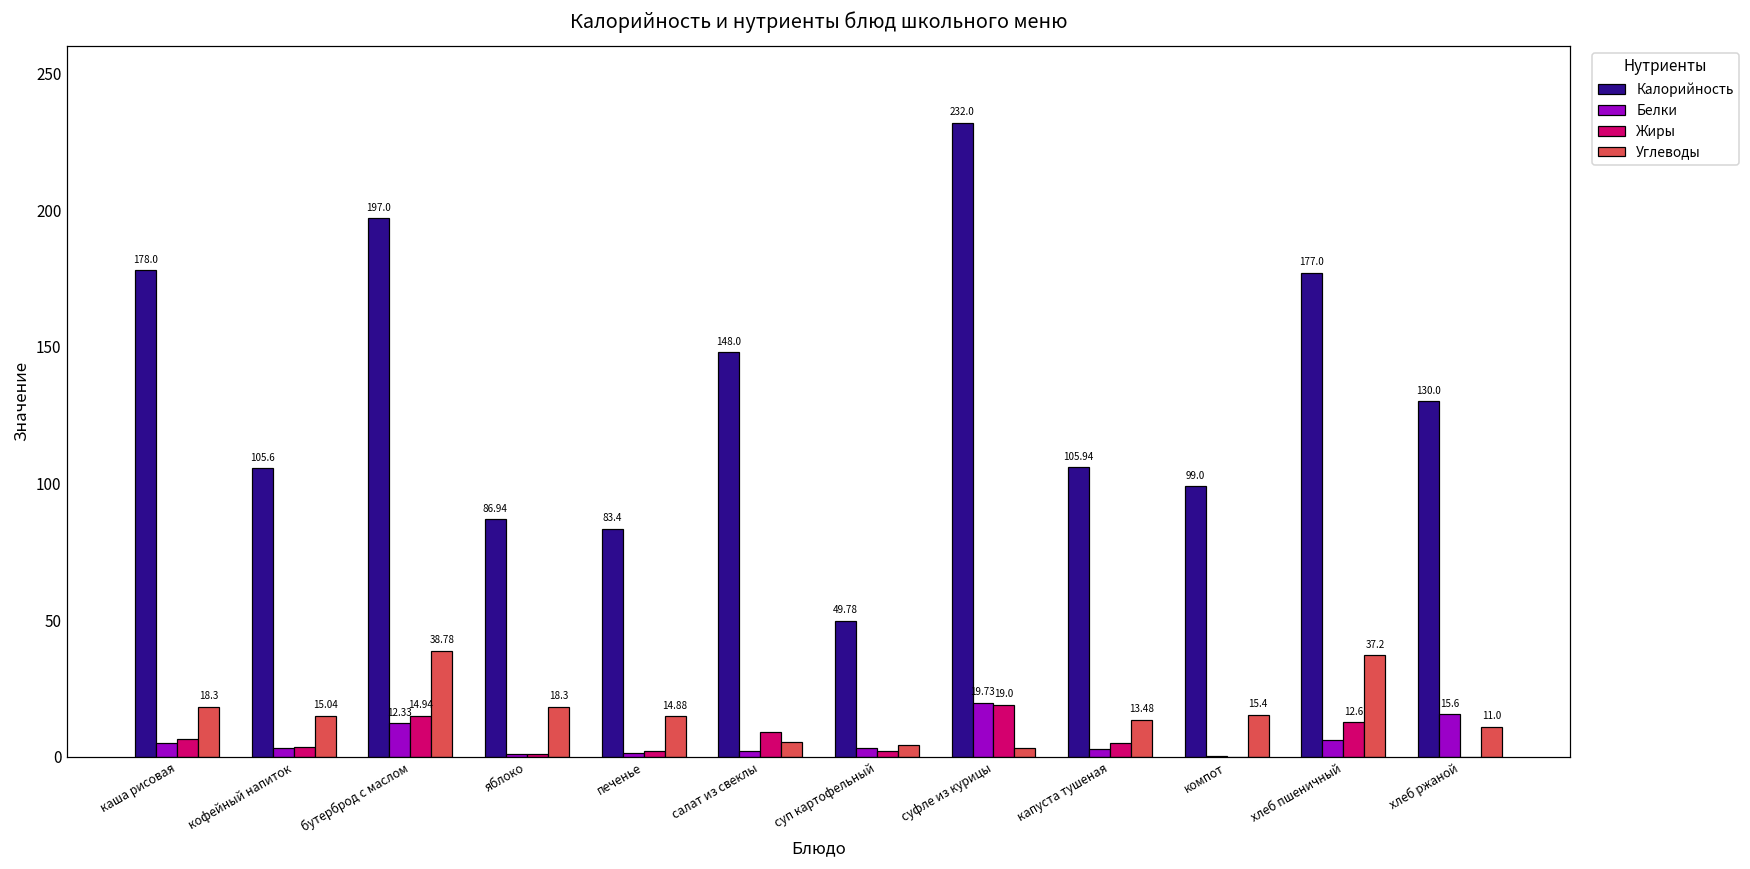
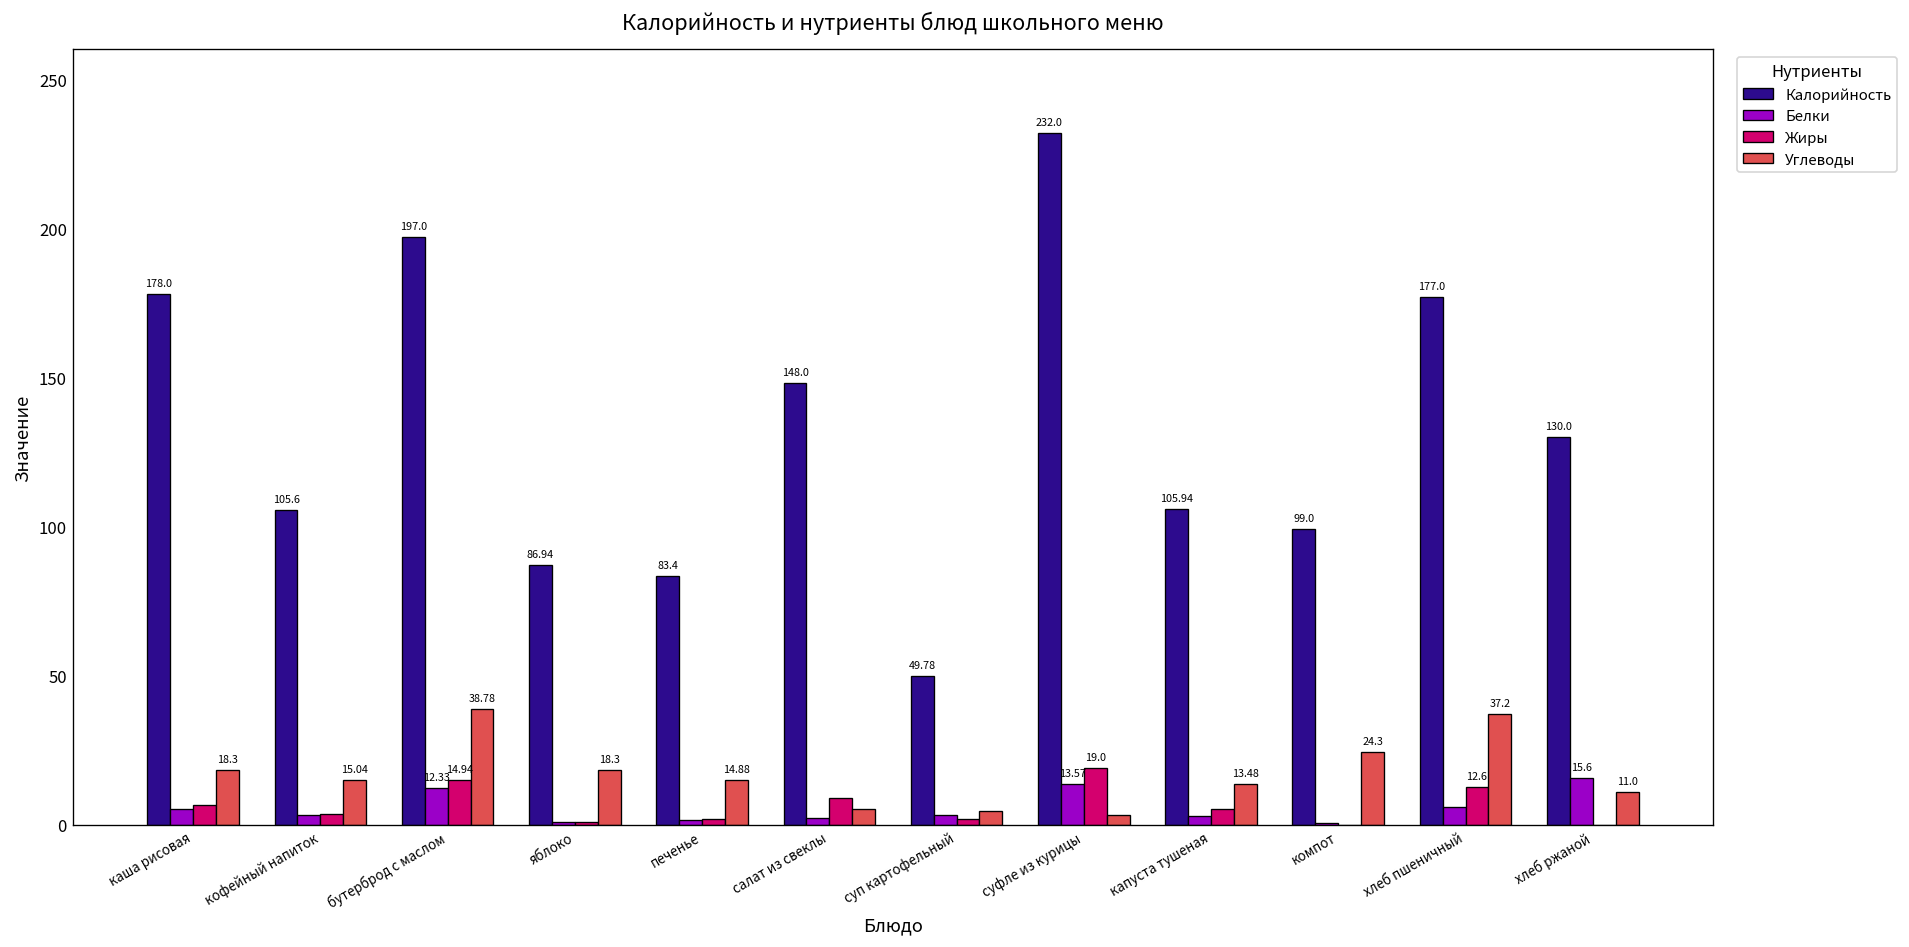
  {
    "Калорийность": {
      "каша рисовая": 178.0,
      "кофейный напиток": 105.6,
      "бутерброд с маслом": 197.0,
      "яблоко": 86.94,
      "печенье": 83.4,
      "салат из свеклы": 148.0,
      "суп картофельный": 49.78,
      "суфле из курицы": 232.0,
      "капуста тушеная": 105.94,
      "компот": 99.0,
      "хлеб пшеничный": 177.0,
      "хлеб ржаной": 130.0
    },
    "Белки": {
      "бутерброд с маслом": 12.33,
-     "суфле из курицы": 19.73,
+     "суфле из курицы": 13.57,
      "хлеб ржаной": 15.6
    },
    "Жиры": {
      "бутерброд с маслом": 14.94,
      "суфле из курицы": 19.0,
      "хлеб пшеничный": 12.6
    },
    "Углеводы": {
      "каша рисовая": 18.3,
      "кофейный напиток": 15.04,
      "бутерброд с маслом": 38.78,
      "яблоко": 18.3,
      "печенье": 14.88,
      "капуста тушеная": 13.48,
-     "компот": 15.4,
+     "компот": 24.3,
      "хлеб пшеничный": 37.2,
      "хлеб ржаной": 11.0
    }
  }
